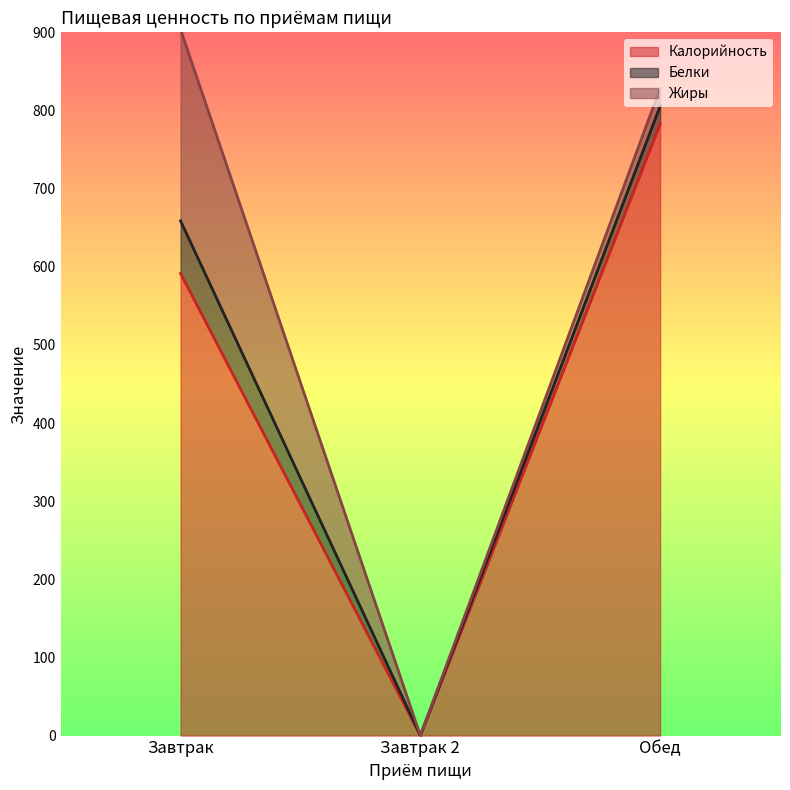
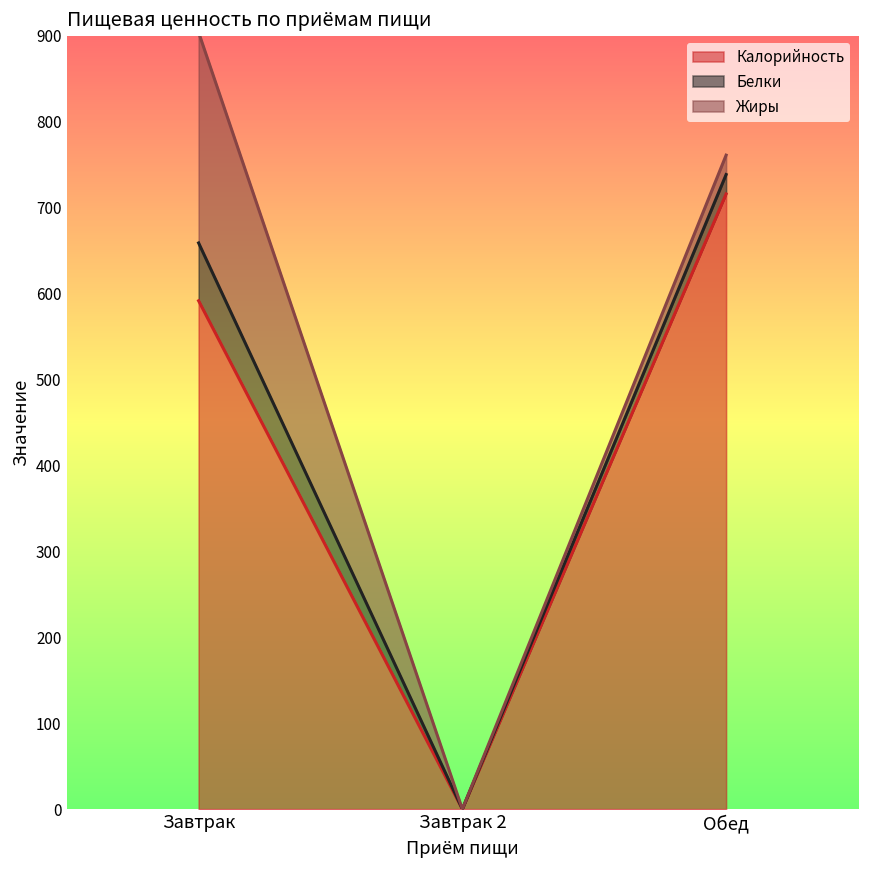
  {
    "Калорийность": {
      "Завтрак": 590,
-     "Обед": 780
+     "Обед": 720
    },
    "Белки": {
      "Завтрак": 70
    }
  }
